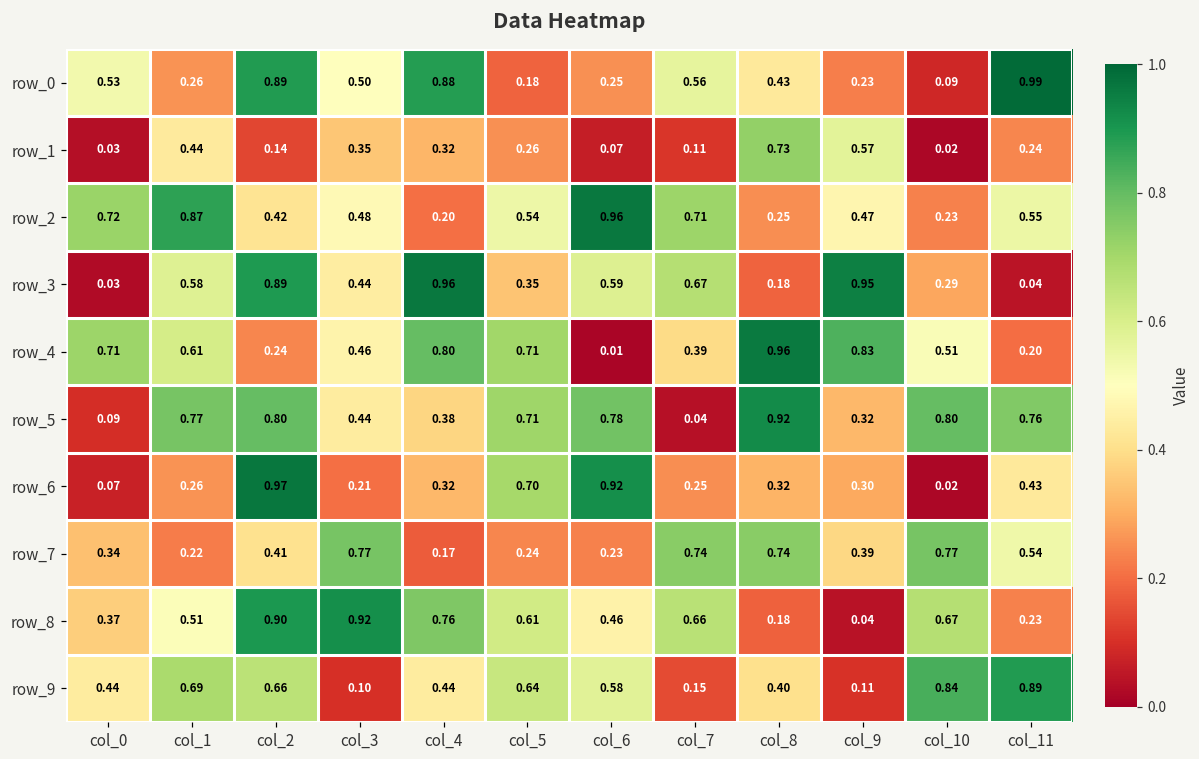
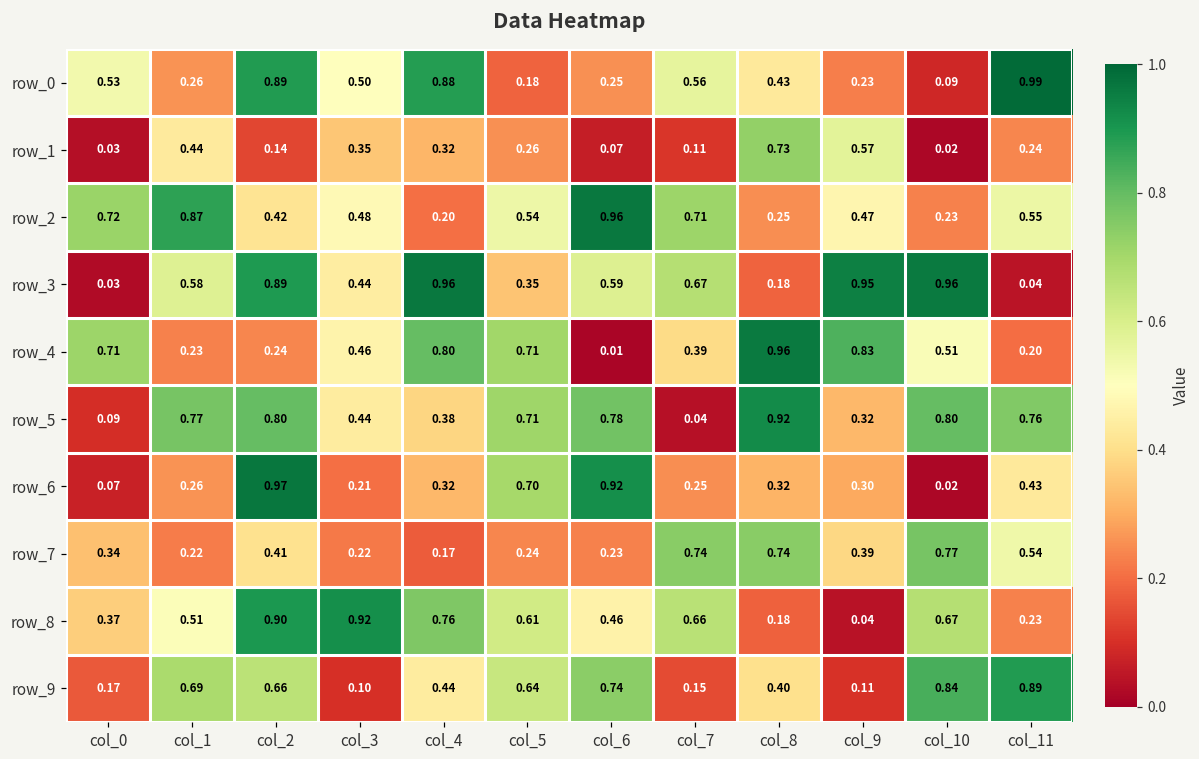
  {
    "row_0": {
      "col_0": 0.53,
      "col_1": 0.26,
      "col_2": 0.89,
      "col_3": 0.50,
      "col_4": 0.88,
      "col_5": 0.18,
      "col_6": 0.25,
      "col_7": 0.56,
      "col_8": 0.43,
      "col_9": 0.23,
      "col_10": 0.09,
      "col_11": 0.99
    },
    "row_1": {
      "col_0": 0.03,
      "col_1": 0.44,
      "col_2": 0.14,
      "col_3": 0.35,
      "col_4": 0.32,
      "col_5": 0.26,
      "col_6": 0.07,
      "col_7": 0.11,
      "col_8": 0.73,
      "col_9": 0.57,
      "col_10": 0.02,
      "col_11": 0.24
    },
    "row_2": {
      "col_0": 0.72,
      "col_1": 0.87,
      "col_2": 0.42,
      "col_3": 0.48,
      "col_4": 0.20,
      "col_5": 0.54,
      "col_6": 0.96,
      "col_7": 0.71,
      "col_8": 0.25,
      "col_9": 0.47,
      "col_10": 0.23,
      "col_11": 0.55
    },
    "row_3": {
      "col_0": 0.03,
      "col_1": 0.58,
      "col_2": 0.89,
      "col_3": 0.44,
      "col_4": 0.96,
      "col_5": 0.35,
      "col_6": 0.59,
      "col_7": 0.67,
      "col_8": 0.18,
      "col_9": 0.95,
-     "col_10": 0.29,
+     "col_10": 0.96,
      "col_11": 0.04
    },
    "row_4": {
      "col_0": 0.71,
-     "col_1": 0.61,
+     "col_1": 0.23,
      "col_2": 0.24,
      "col_3": 0.46,
      "col_4": 0.80,
      "col_5": 0.71,
      "col_6": 0.01,
      "col_7": 0.39,
      "col_8": 0.96,
      "col_9": 0.83,
      "col_10": 0.51,
      "col_11": 0.20
    },
    "row_5": {
      "col_0": 0.09,
      "col_1": 0.77,
      "col_2": 0.80,
      "col_3": 0.44,
      "col_4": 0.38,
      "col_5": 0.71,
      "col_6": 0.78,
      "col_7": 0.04,
      "col_8": 0.92,
      "col_9": 0.32,
      "col_10": 0.80,
      "col_11": 0.76
    },
    "row_6": {
      "col_0": 0.07,
      "col_1": 0.26,
      "col_2": 0.97,
      "col_3": 0.21,
      "col_4": 0.32,
      "col_5": 0.70,
      "col_6": 0.92,
      "col_7": 0.25,
      "col_8": 0.32,
      "col_9": 0.30,
      "col_10": 0.02,
      "col_11": 0.43
    },
    "row_7": {
      "col_0": 0.34,
      "col_1": 0.22,
      "col_2": 0.41,
-     "col_3": 0.77,
+     "col_3": 0.22,
      "col_4": 0.17,
      "col_5": 0.24,
      "col_6": 0.23,
      "col_7": 0.74,
      "col_8": 0.74,
      "col_9": 0.39,
      "col_10": 0.77,
      "col_11": 0.54
    },
    "row_8": {
      "col_0": 0.37,
      "col_1": 0.51,
      "col_2": 0.90,
      "col_3": 0.92,
      "col_4": 0.76,
      "col_5": 0.61,
      "col_6": 0.46,
      "col_7": 0.66,
      "col_8": 0.18,
      "col_9": 0.04,
      "col_10": 0.67,
      "col_11": 0.23
    },
    "row_9": {
-     "col_0": 0.44,
+     "col_0": 0.17,
      "col_1": 0.69,
      "col_2": 0.66,
      "col_3": 0.10,
      "col_4": 0.44,
      "col_5": 0.64,
-     "col_6": 0.58,
+     "col_6": 0.74,
      "col_7": 0.15,
      "col_8": 0.40,
      "col_9": 0.11,
      "col_10": 0.84,
      "col_11": 0.89
    }
  }
